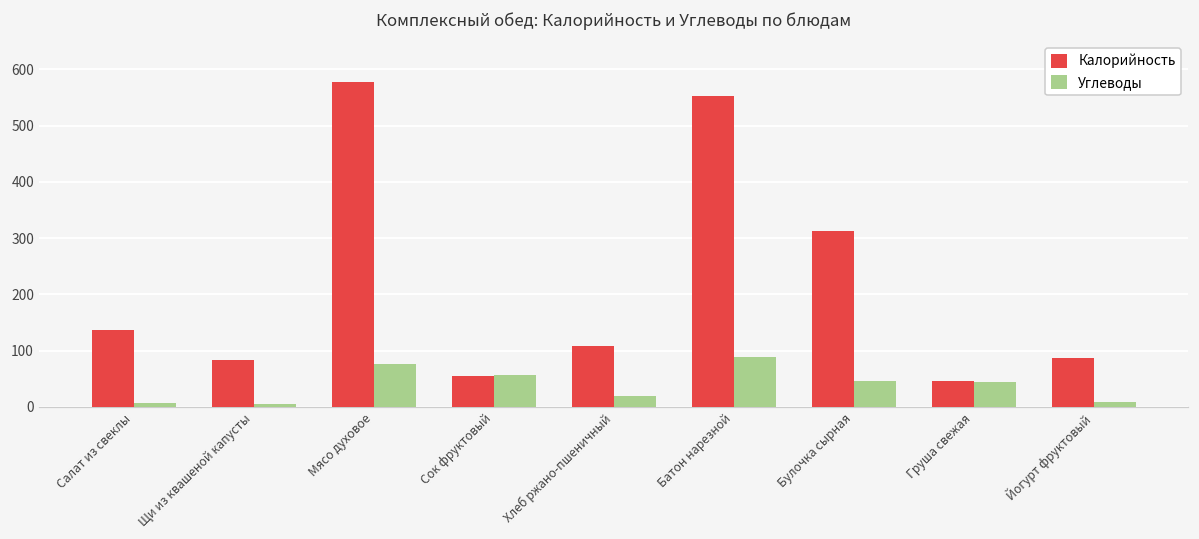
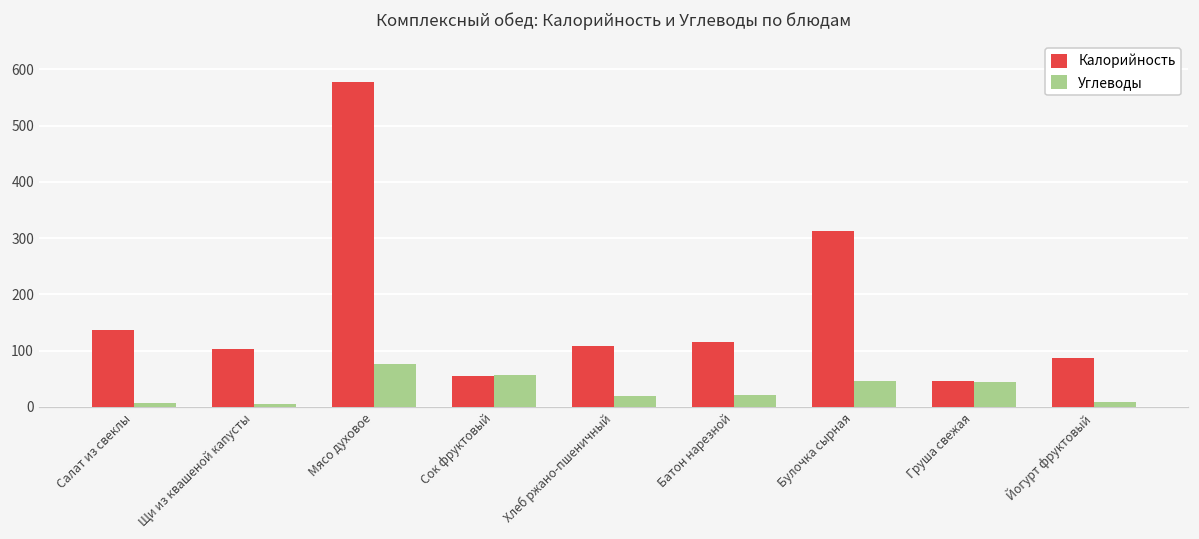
  {
    "Калорийность": {
      "Салат из свеклы": 140,
-     "Щи из квашеной капусты": 80,
+     "Щи из квашеной капусты": 100,
      "Мясо духовое": 580,
      "Сок фруктовый": 60,
      "Хлеб ржано-пшеничный": 110,
-     "Батон нарезной": 550,
+     "Батон нарезной": 120,
      "Булочка сырная": 310,
      "Груша свежая": 50,
      "Йогурт фруктовый": 90
    },
    "Углеводы": {
      "Салат из свеклы": 10,
      "Щи из квашеной капусты": 10,
      "Мясо духовое": 80,
      "Сок фруктовый": 60,
      "Хлеб ржано-пшеничный": 20,
-     "Батон нарезной": 90,
+     "Батон нарезной": 20,
      "Булочка сырная": 50,
      "Груша свежая": 40,
      "Йогурт фруктовый": 10
    }
  }
